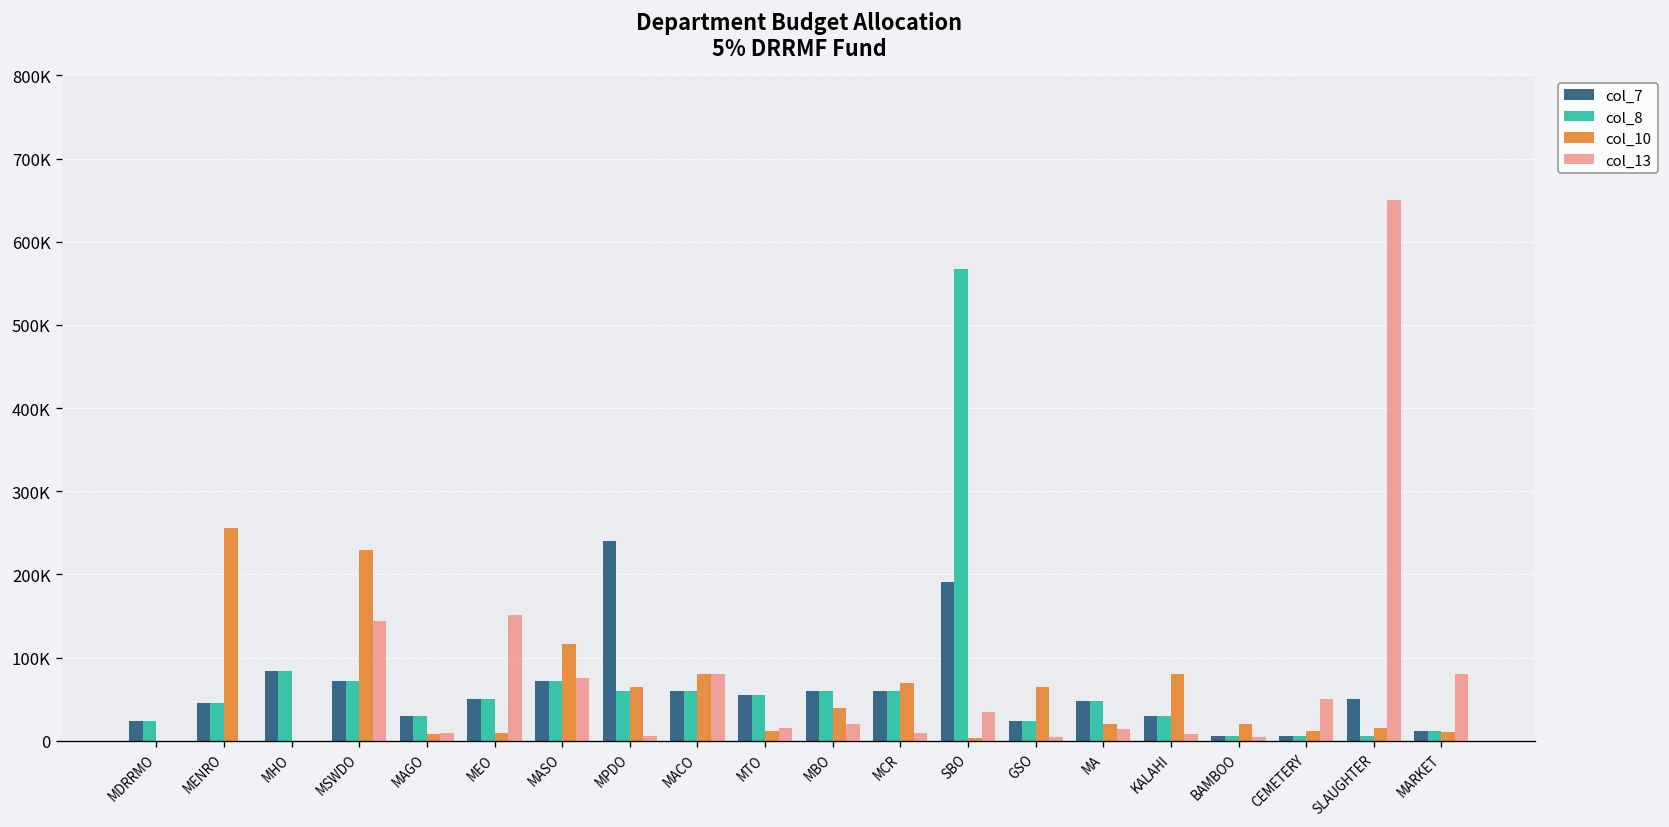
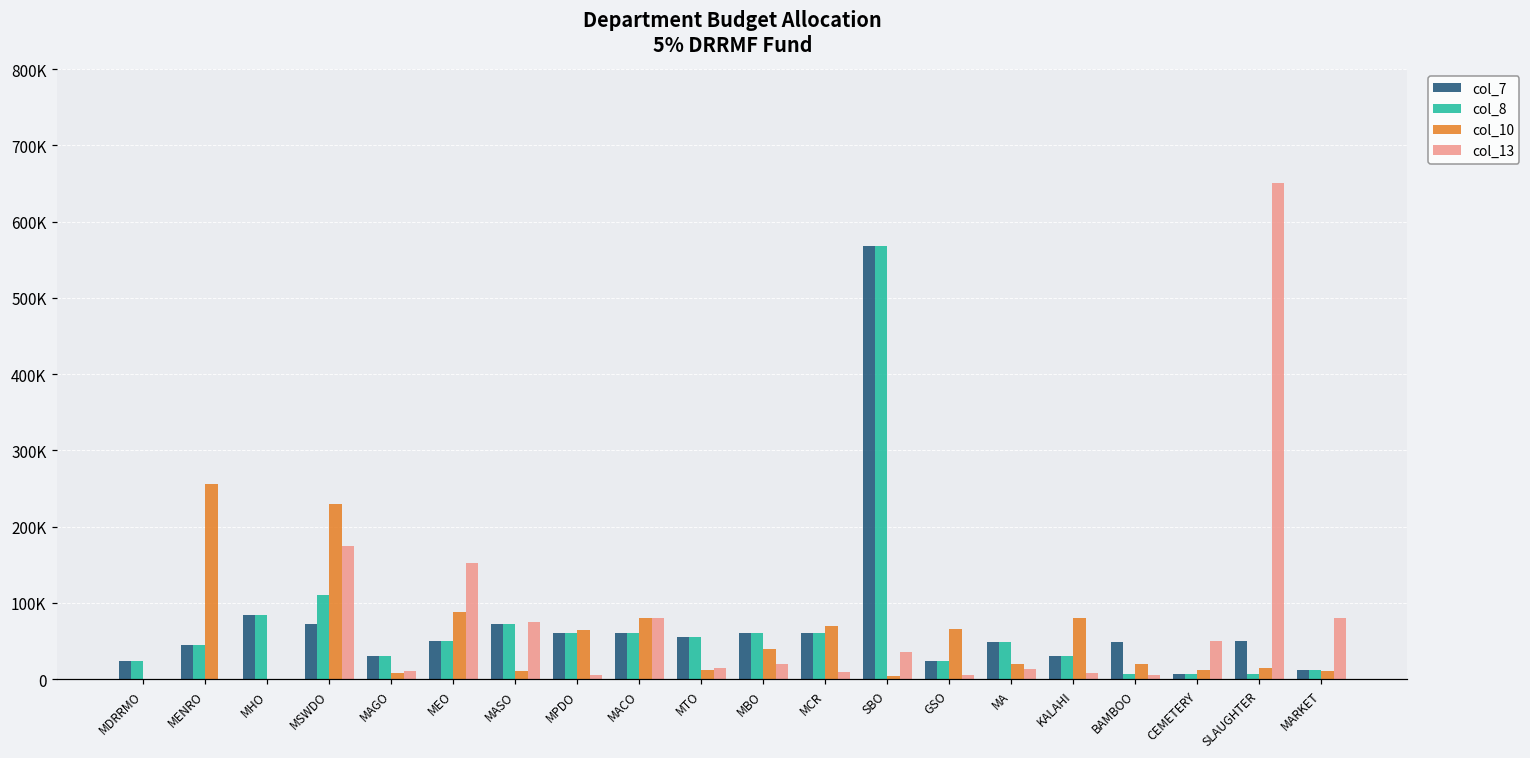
  {
    "col_7": {
      "MDRRMO": 20000,
      "MENRO": 50000,
      "MHO": 80000,
      "MSWDO": 70000,
      "MAGO": 30000,
      "MEO": 50000,
      "MASO": 70000,
-     "MPDO": 240000,
+     "MPDO": 60000,
      "MACO": 60000,
      "MTO": 60000,
      "MBO": 60000,
      "MCR": 60000,
-     "SBO": 190000,
+     "SBO": 570000,
      "GSO": 20000,
      "MA": 50000,
      "KALAHI": 30000,
-     "BAMBOO": 10000,
+     "BAMBOO": 50000,
      "CEMETERY": 10000,
      "SLAUGHTER": 50000,
      "MARKET": 10000
    },
    "col_8": {
      "MDRRMO": 20000,
      "MENRO": 50000,
      "MHO": 80000,
-     "MSWDO": 70000,
+     "MSWDO": 110000,
      "MAGO": 30000,
      "MEO": 50000,
      "MASO": 70000,
      "MPDO": 60000,
      "MACO": 60000,
      "MTO": 60000,
      "MBO": 60000,
      "MCR": 60000,
      "SBO": 570000,
      "GSO": 20000,
      "MA": 50000,
      "KALAHI": 30000,
      "BAMBOO": 10000,
      "CEMETERY": 10000,
      "SLAUGHTER": 10000,
      "MARKET": 10000
    },
    "col_10": {
      "MDRRMO": 0,
      "MENRO": 260000,
      "MHO": 0,
      "MSWDO": 230000,
      "MAGO": 10000,
-     "MEO": 10000,
-     "MASO": 120000,
+     "MEO": 90000,
+     "MASO": 10000,
      "MPDO": 60000,
      "MACO": 80000,
      "MTO": 10000,
      "MBO": 40000,
      "MCR": 70000,
      "GSO": 70000,
      "MA": 20000,
      "KALAHI": 80000,
      "BAMBOO": 20000,
      "CEMETERY": 10000,
      "SLAUGHTER": 20000,
      "MARKET": 10000
    },
    "col_13": {
      "MDRRMO": 0,
      "MENRO": 0,
      "MHO": 0,
-     "MSWDO": 140000,
+     "MSWDO": 180000,
      "MAGO": 10000,
      "MEO": 150000,
      "MASO": 80000,
      "MPDO": 10000,
      "MACO": 80000,
      "MTO": 20000,
      "MBO": 20000,
      "MCR": 10000,
      "SBO": 40000,
      "GSO": 10000,
      "MA": 10000,
      "KALAHI": 10000,
      "BAMBOO": 10000,
      "CEMETERY": 50000,
      "SLAUGHTER": 650000,
      "MARKET": 80000
    }
  }
